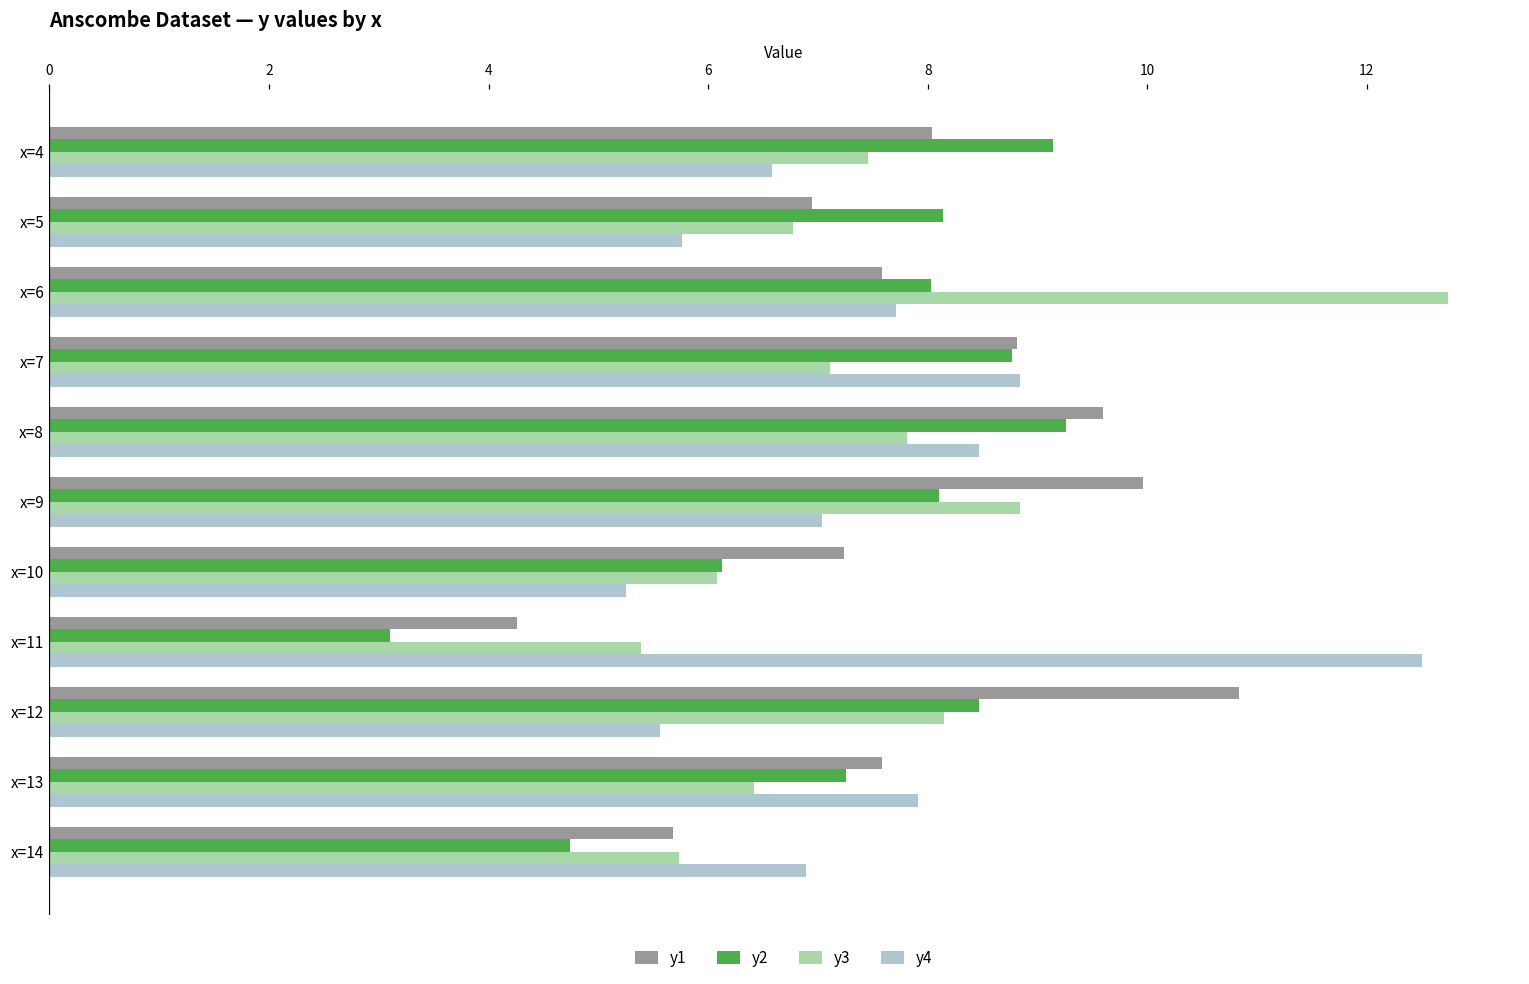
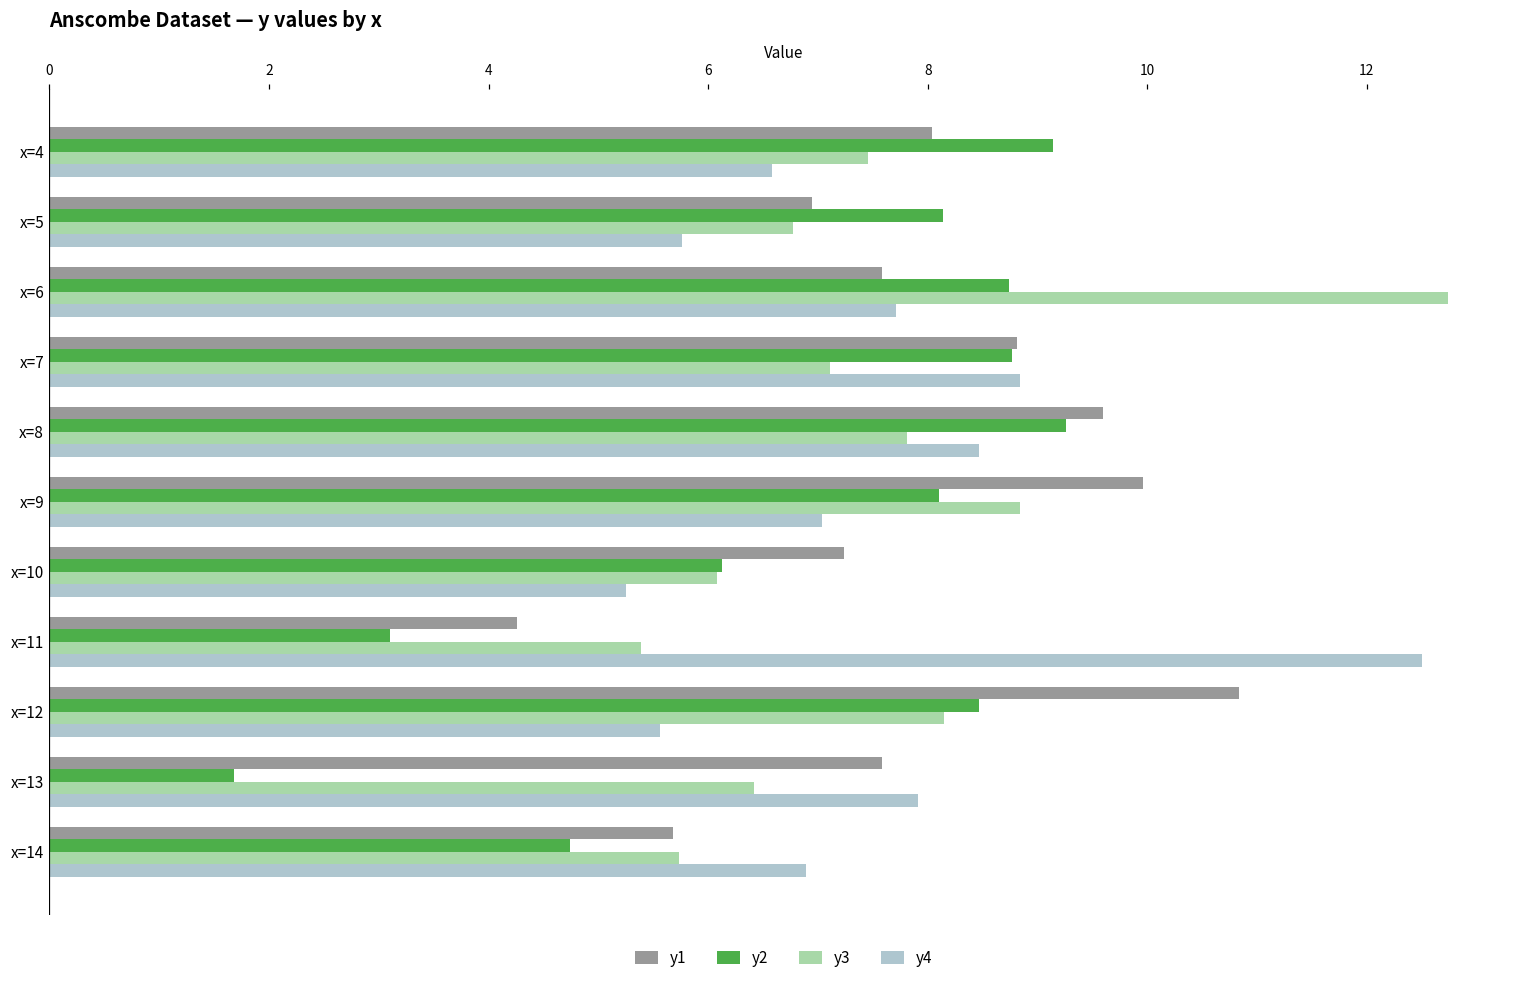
  {
    "y1": {
      "x=4": 8.0,
      "x=5": 7.0,
      "x=6": 7.6,
      "x=7": 8.8,
      "x=8": 9.6,
      "x=9": 10.0,
      "x=10": 7.2,
      "x=11": 4.3,
      "x=12": 10.8,
      "x=13": 7.6,
      "x=14": 5.7
    },
    "y2": {
      "x=4": 9.1,
      "x=5": 8.1,
-     "x=6": 8.0,
+     "x=6": 8.7,
      "x=7": 8.8,
      "x=8": 9.3,
      "x=9": 8.1,
      "x=10": 6.1,
      "x=11": 3.1,
      "x=12": 8.5,
-     "x=13": 7.3,
+     "x=13": 1.7,
      "x=14": 4.7
    }
  }
